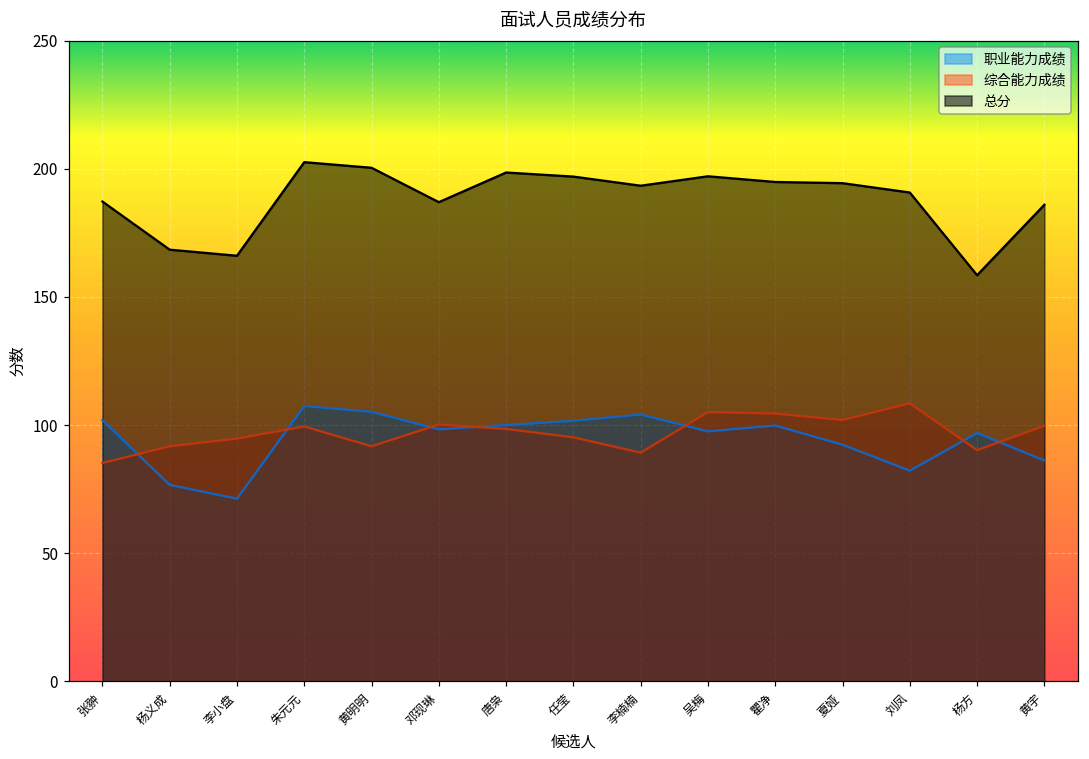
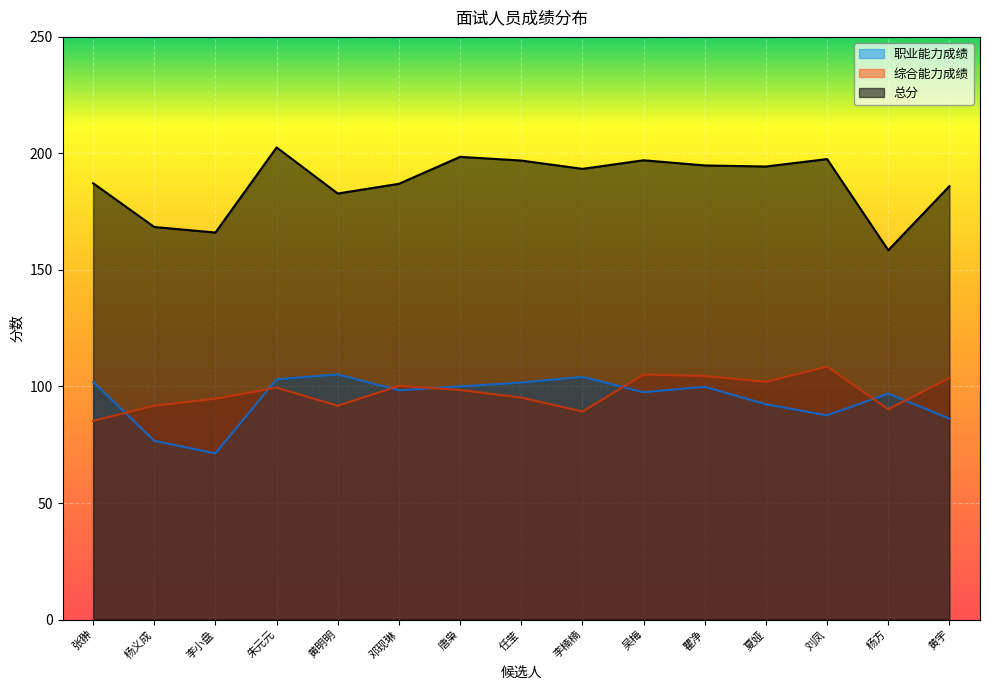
  {
    "职业能力成绩": {
      "张翀": 102,
      "杨义成": 77,
      "李小盘": 71,
-     "朱元元": 107,
+     "朱元元": 103,
      "黄明明": 105,
      "邓现琳": 98,
      "唐枭": 100,
      "任莹": 102,
      "李楠楠": 104,
      "吴梅": 98,
      "瞿净": 100,
      "夏娅": 92,
-     "刘凤": 82,
+     "刘凤": 88,
      "杨方": 97,
      "黄宇": 86
    },
    "综合能力成绩": {
      "张翀": 85,
      "杨义成": 92,
      "李小盘": 95,
      "朱元元": 100,
      "黄明明": 92,
      "邓现琳": 100,
      "唐枭": 99,
      "任莹": 95,
      "李楠楠": 89,
      "吴梅": 105,
      "瞿净": 105,
      "夏娅": 102,
      "刘凤": 109,
      "杨方": 90,
-     "黄宇": 100
+     "黄宇": 104
    },
    "总分": {
      "张翀": 187,
      "杨义成": 168,
      "李小盘": 166,
      "朱元元": 203,
-     "黄明明": 200,
+     "黄明明": 183,
      "邓现琳": 187,
      "唐枭": 199,
      "任莹": 197,
      "李楠楠": 193,
      "吴梅": 197,
      "瞿净": 195,
      "夏娅": 194,
-     "刘凤": 191,
+     "刘凤": 198,
      "杨方": 158,
      "黄宇": 186
    }
  }
